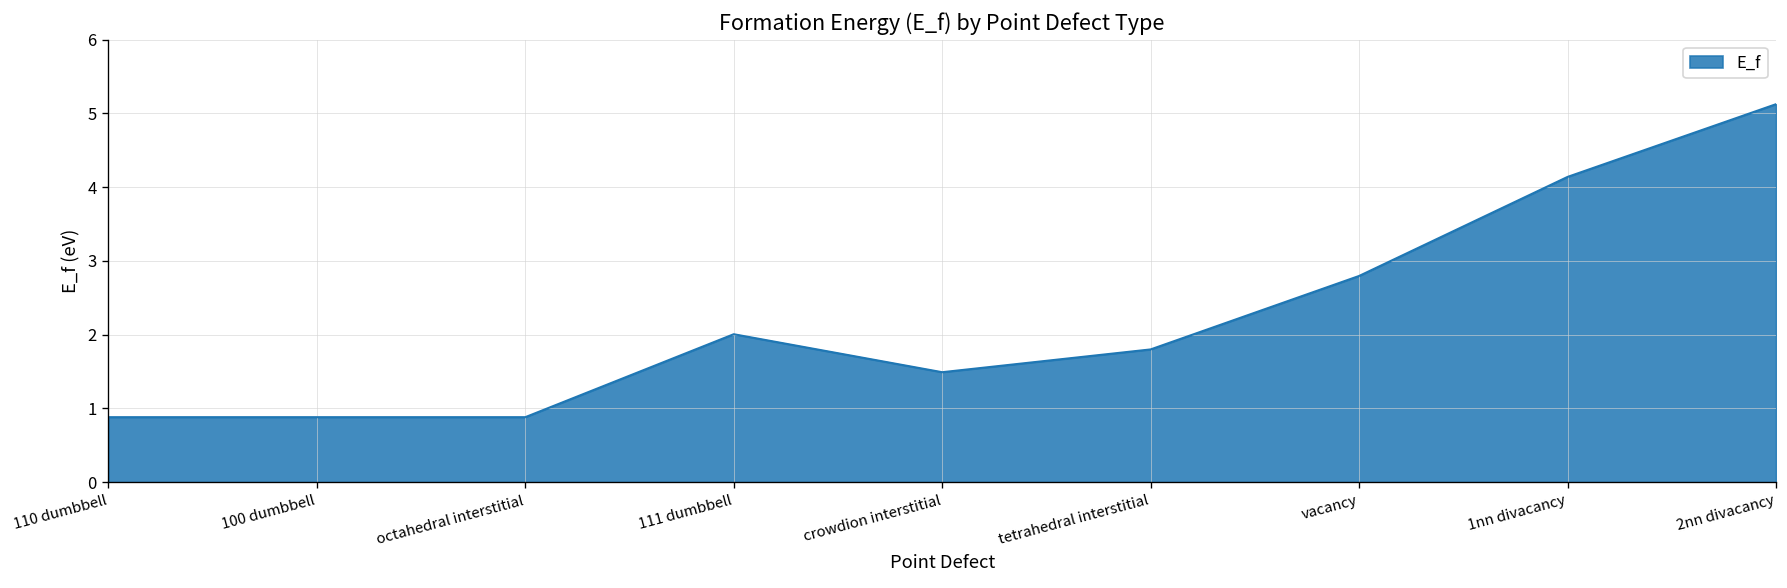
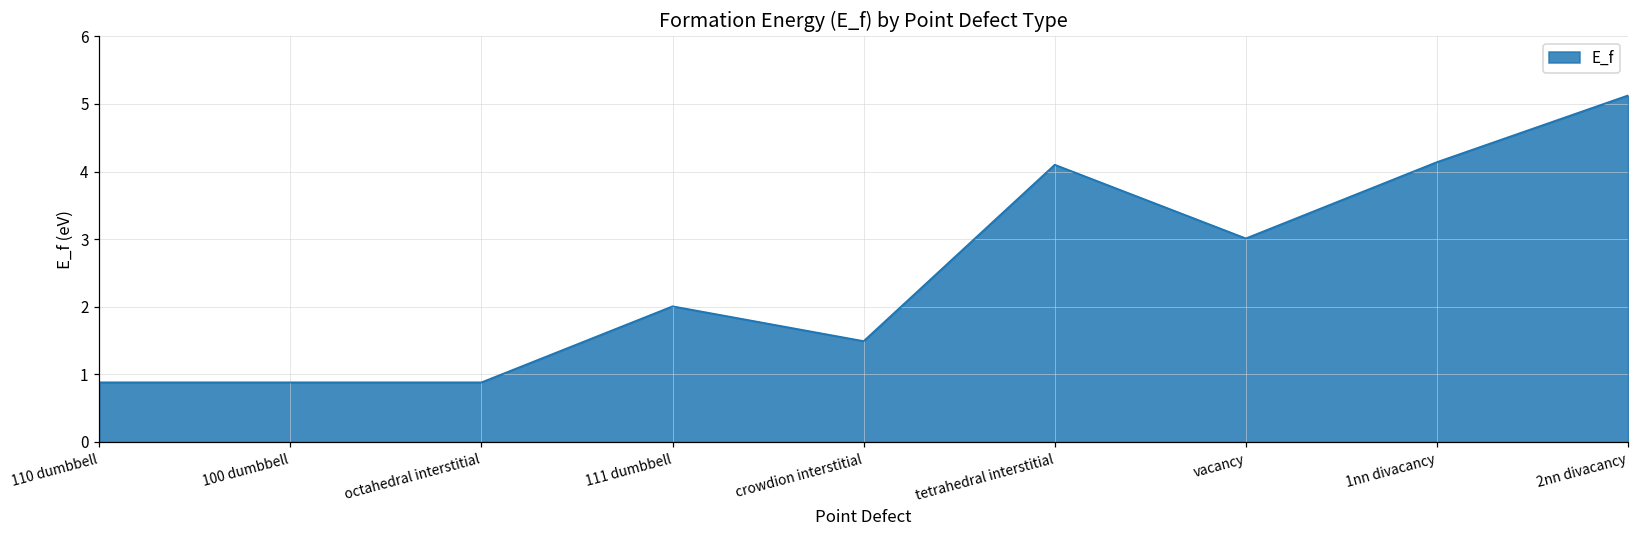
  {
    "110 dumbbell": 0.9,
    "100 dumbbell": 0.9,
    "octahedral interstitial": 0.9,
    "111 dumbbell": 2.0,
    "crowdion interstitial": 1.5,
-   "tetrahedral interstitial": 1.8,
-   "vacancy": 2.8,
+   "tetrahedral interstitial": 4.1,
+   "vacancy": 3.0,
    "1nn divacancy": 4.1,
    "2nn divacancy": 5.1
  }
